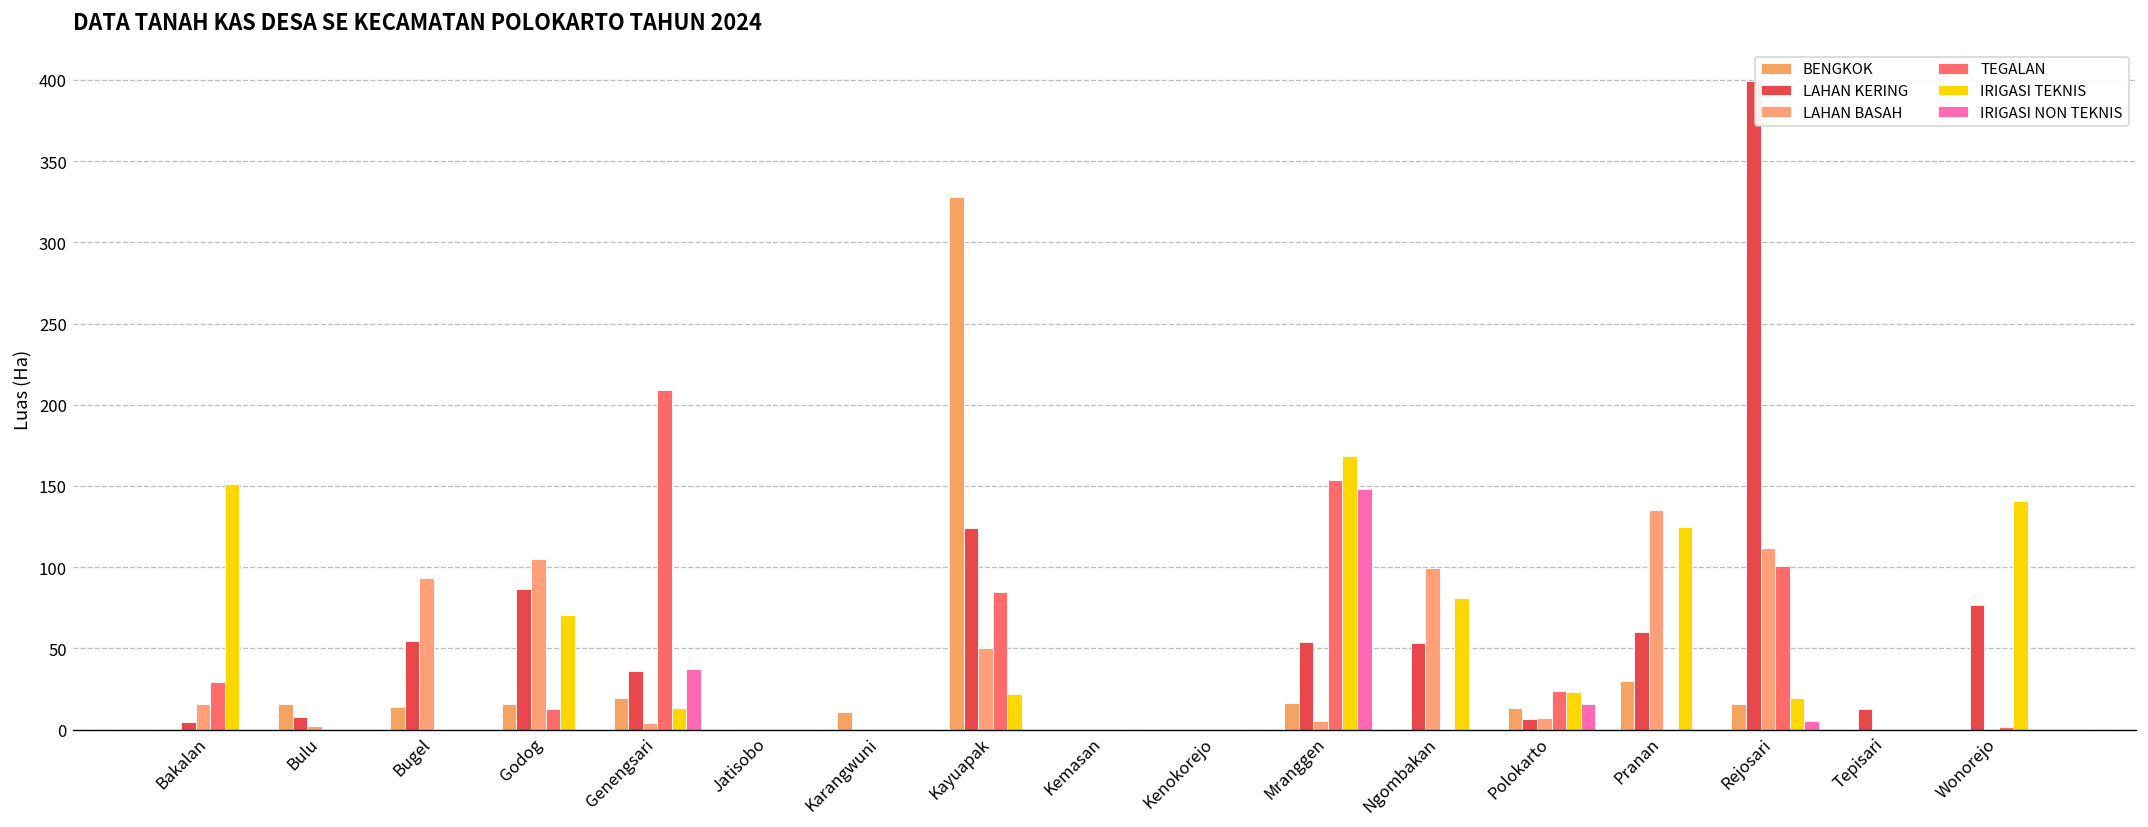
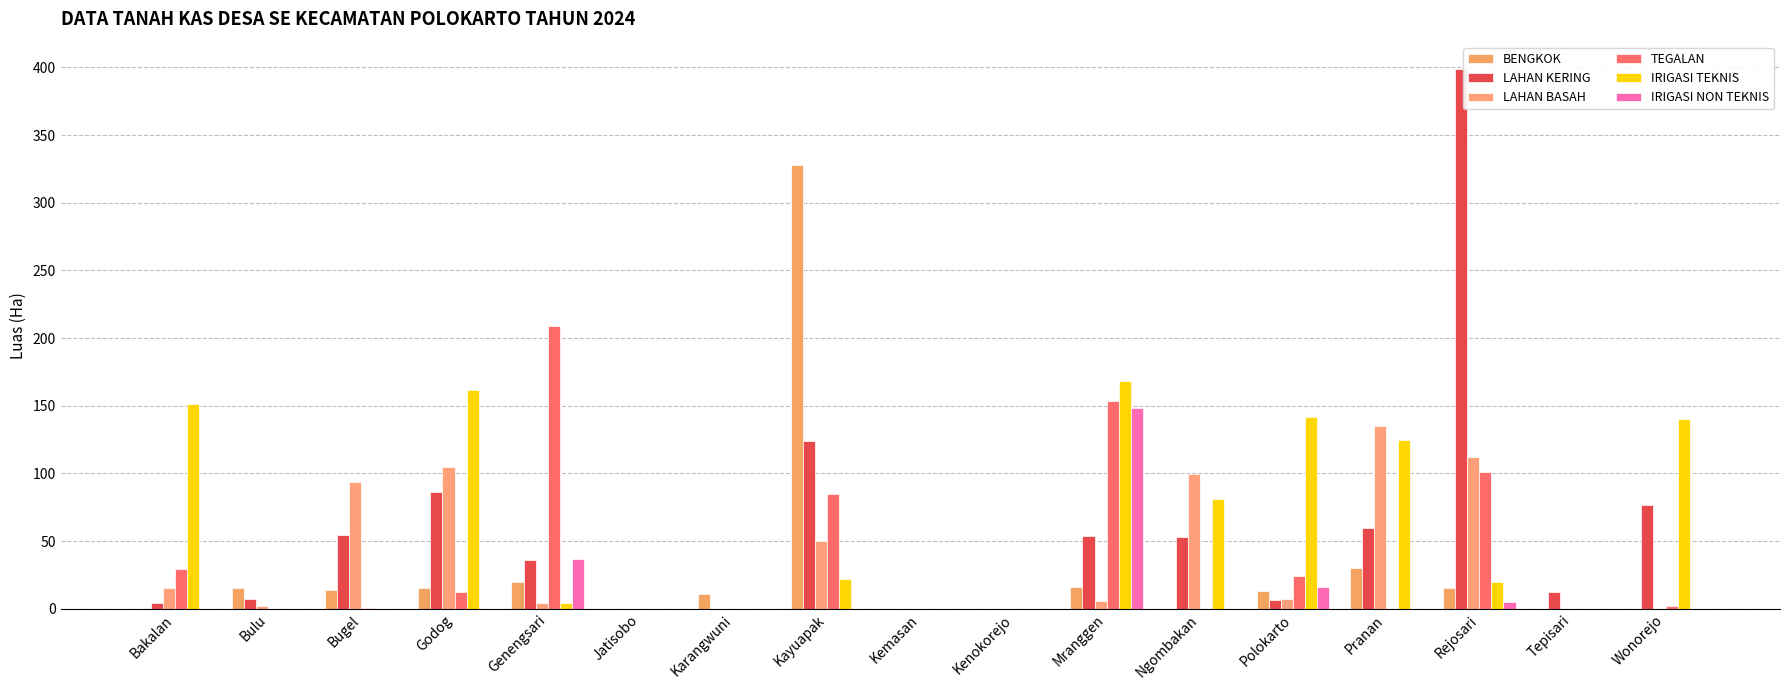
  {
    "IRIGASI TEKNIS": {
      "Bakalan": 151,
      "Bulu": 0,
      "Bugel": 0,
-     "Godog": 71,
-     "Genengsari": 13,
+     "Godog": 161,
+     "Genengsari": 4,
      "Jatisobo": 0,
      "Karangwuni": 0,
      "Kayuapak": 22,
      "Kemasan": 0,
      "Kenokorejo": 0,
      "Mranggen": 169,
      "Ngombakan": 81,
-     "Polokarto": 23,
+     "Polokarto": 142,
      "Pranan": 125,
      "Rejosari": 20,
      "Wonorejo": 140
    },
    "IRIGASI NON TEKNIS": {
      "Bakalan": 0,
      "Bulu": 0,
      "Bugel": 0,
      "Godog": 0,
      "Genengsari": 37,
      "Jatisobo": 0,
      "Karangwuni": 0,
      "Kayuapak": 0,
      "Kemasan": 0,
      "Kenokorejo": 0,
      "Mranggen": 148,
      "Ngombakan": 0,
      "Polokarto": 16,
      "Pranan": 0,
      "Rejosari": 5,
      "Tepisari": 0,
      "Wonorejo": 0
    }
  }
